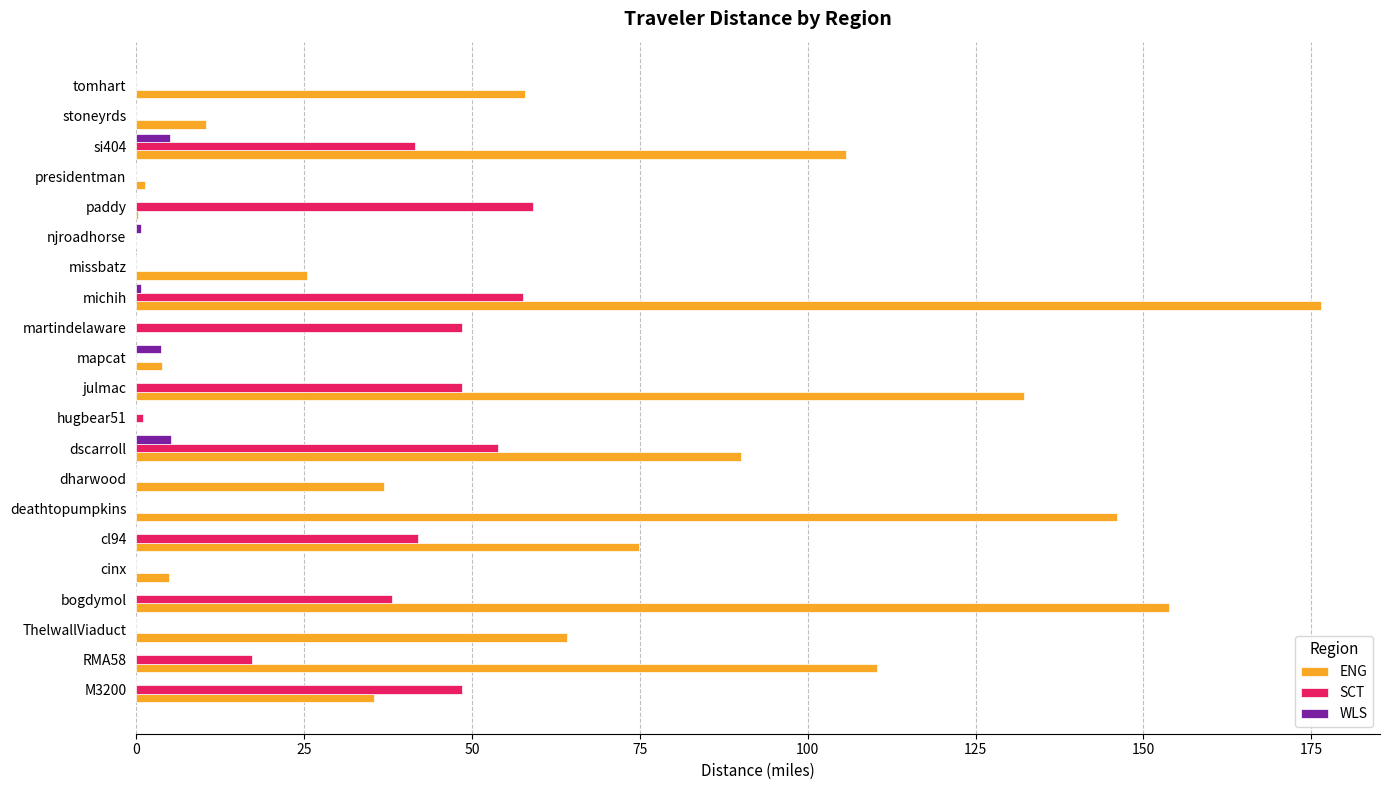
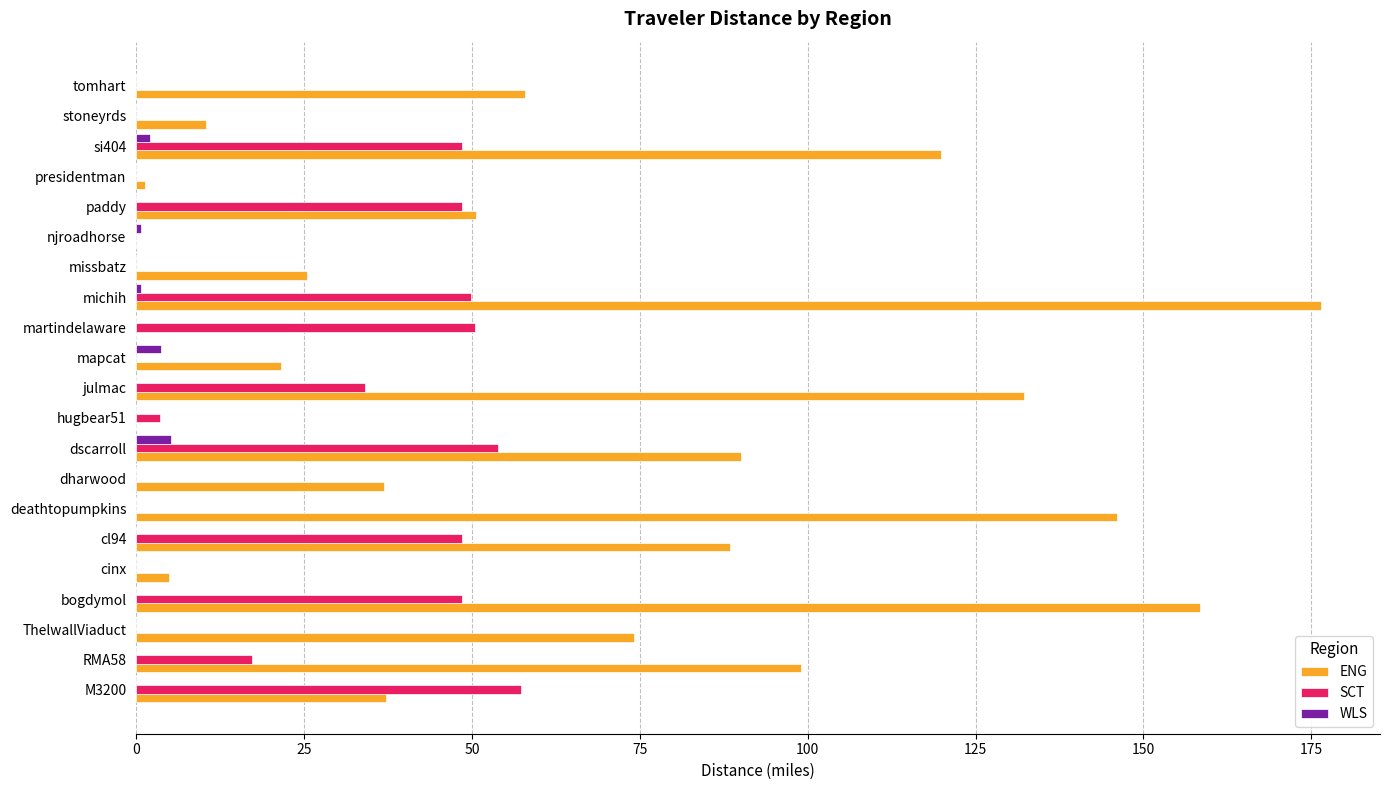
  {
    "ENG": {
      "tomhart": 58,
      "stoneyrds": 10,
-     "si404": 106,
+     "si404": 120,
      "presidentman": 1,
-     "paddy": 0,
+     "paddy": 51,
      "njroadhorse": 0,
      "missbatz": 25,
      "michih": 176,
      "martindelaware": 0,
-     "mapcat": 4,
+     "mapcat": 22,
      "julmac": 132,
      "hugbear51": 0,
      "dscarroll": 90,
      "dharwood": 37,
      "deathtopumpkins": 146,
-     "cl94": 75,
+     "cl94": 88,
      "cinx": 5,
-     "bogdymol": 154,
-     "ThelwallViaduct": 64,
-     "RMA58": 110,
-     "M3200": 35
+     "bogdymol": 159,
+     "ThelwallViaduct": 74,
+     "RMA58": 99,
+     "M3200": 37
    },
    "SCT": {
      "tomhart": 0,
      "stoneyrds": 0,
-     "si404": 42,
+     "si404": 49,
      "presidentman": 0,
-     "paddy": 59,
+     "paddy": 49,
      "njroadhorse": 0,
      "missbatz": 0,
-     "michih": 58,
-     "martindelaware": 49,
+     "michih": 50,
+     "martindelaware": 51,
      "mapcat": 0,
-     "julmac": 49,
-     "hugbear51": 1,
+     "julmac": 34,
+     "hugbear51": 4,
      "dscarroll": 54,
      "dharwood": 0,
      "deathtopumpkins": 0,
-     "cl94": 42,
+     "cl94": 49,
      "cinx": 0,
-     "bogdymol": 38,
+     "bogdymol": 49,
      "ThelwallViaduct": 0,
      "RMA58": 17,
-     "M3200": 49
+     "M3200": 57
    },
    "WLS": {
      "tomhart": 0,
      "stoneyrds": 0,
-     "si404": 5,
+     "si404": 2,
      "presidentman": 0,
      "paddy": 0,
      "njroadhorse": 1,
      "missbatz": 0,
      "michih": 1,
      "martindelaware": 0,
      "mapcat": 4,
      "julmac": 0,
      "hugbear51": 0,
      "dscarroll": 5,
      "dharwood": 0,
      "deathtopumpkins": 0,
      "cl94": 0,
      "cinx": 0,
      "bogdymol": 0,
      "ThelwallViaduct": 0,
      "RMA58": 0,
      "M3200": 0
    }
  }
